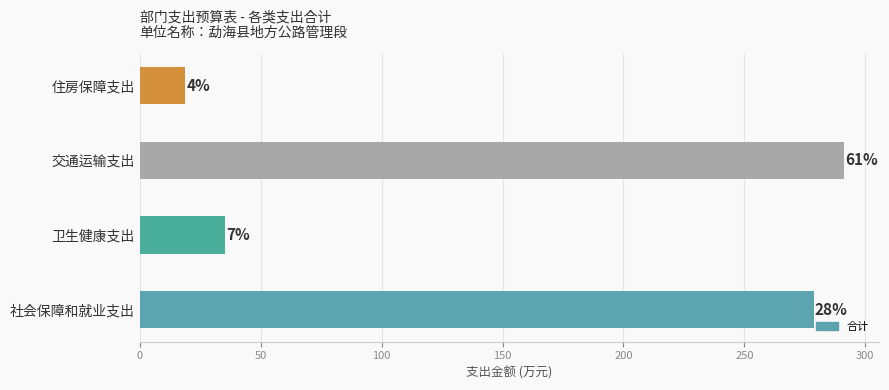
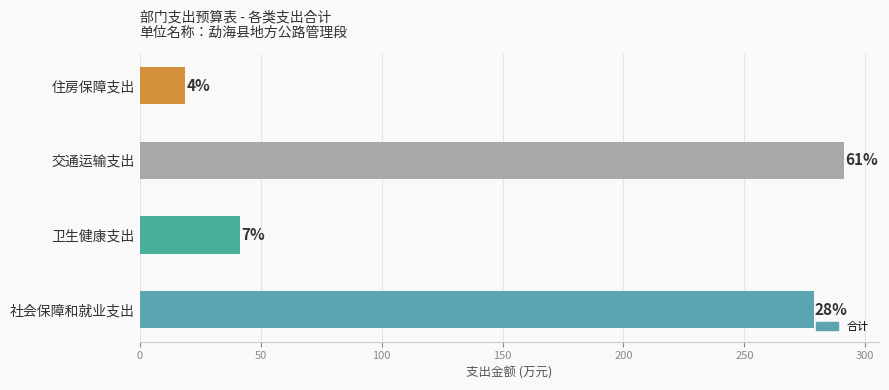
  {
-   "卫生健康支出": 35
+   "卫生健康支出": 42
  }
